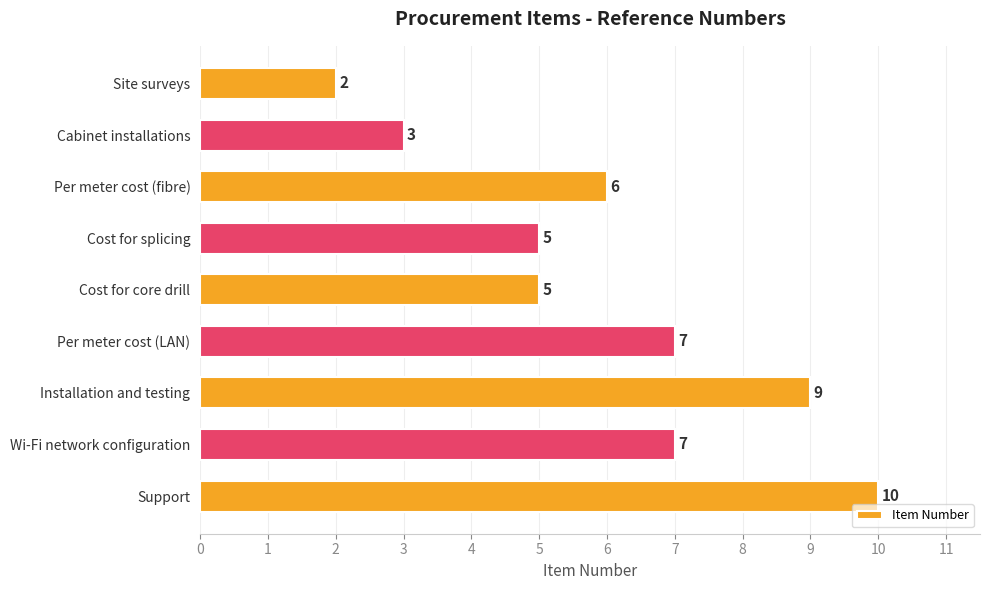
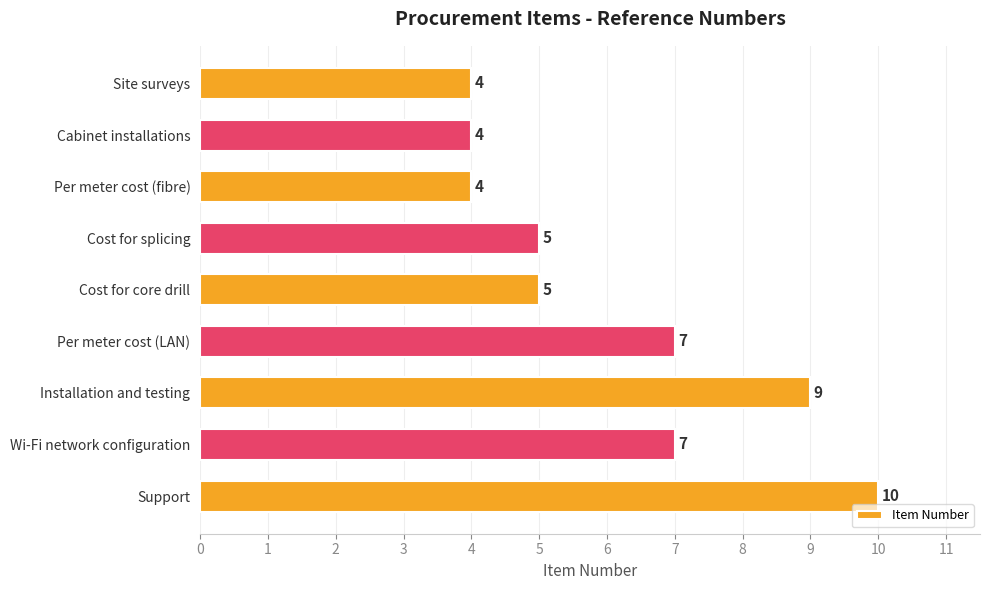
  {
-   "Site surveys": 2,
-   "Cabinet installations": 3,
-   "Per meter cost (fibre)": 6,
+   "Site surveys": 4,
+   "Cabinet installations": 4,
+   "Per meter cost (fibre)": 4,
    "Cost for splicing": 5,
    "Cost for core drill": 5,
    "Per meter cost (LAN)": 7,
    "Installation and testing": 9,
    "Wi-Fi network configuration": 7,
    "Support": 10
  }
